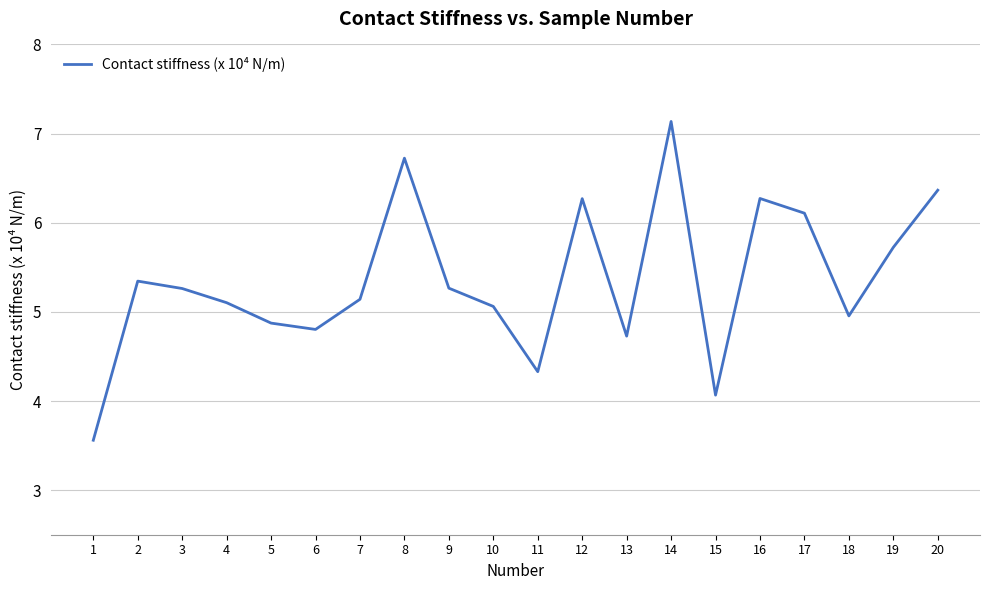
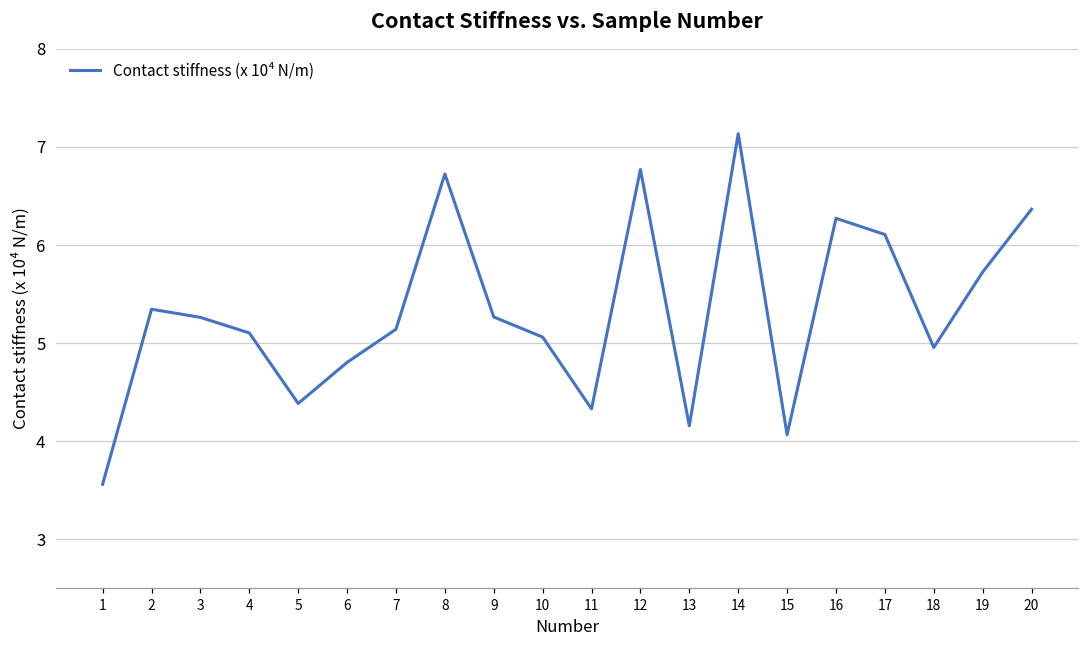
  {
    "1": 3.6,
    "2": 5.3,
    "3": 5.3,
    "4": 5.1,
-   "5": 4.9,
+   "5": 4.4,
    "6": 4.8,
    "7": 5.1,
    "8": 6.7,
    "9": 5.3,
    "10": 5.1,
    "11": 4.3,
-   "12": 6.3,
-   "13": 4.7,
+   "12": 6.8,
+   "13": 4.2,
    "14": 7.1,
    "15": 4.1,
    "16": 6.3,
    "17": 6.1,
    "18": 5.0,
    "19": 5.7,
    "20": 6.4
  }
